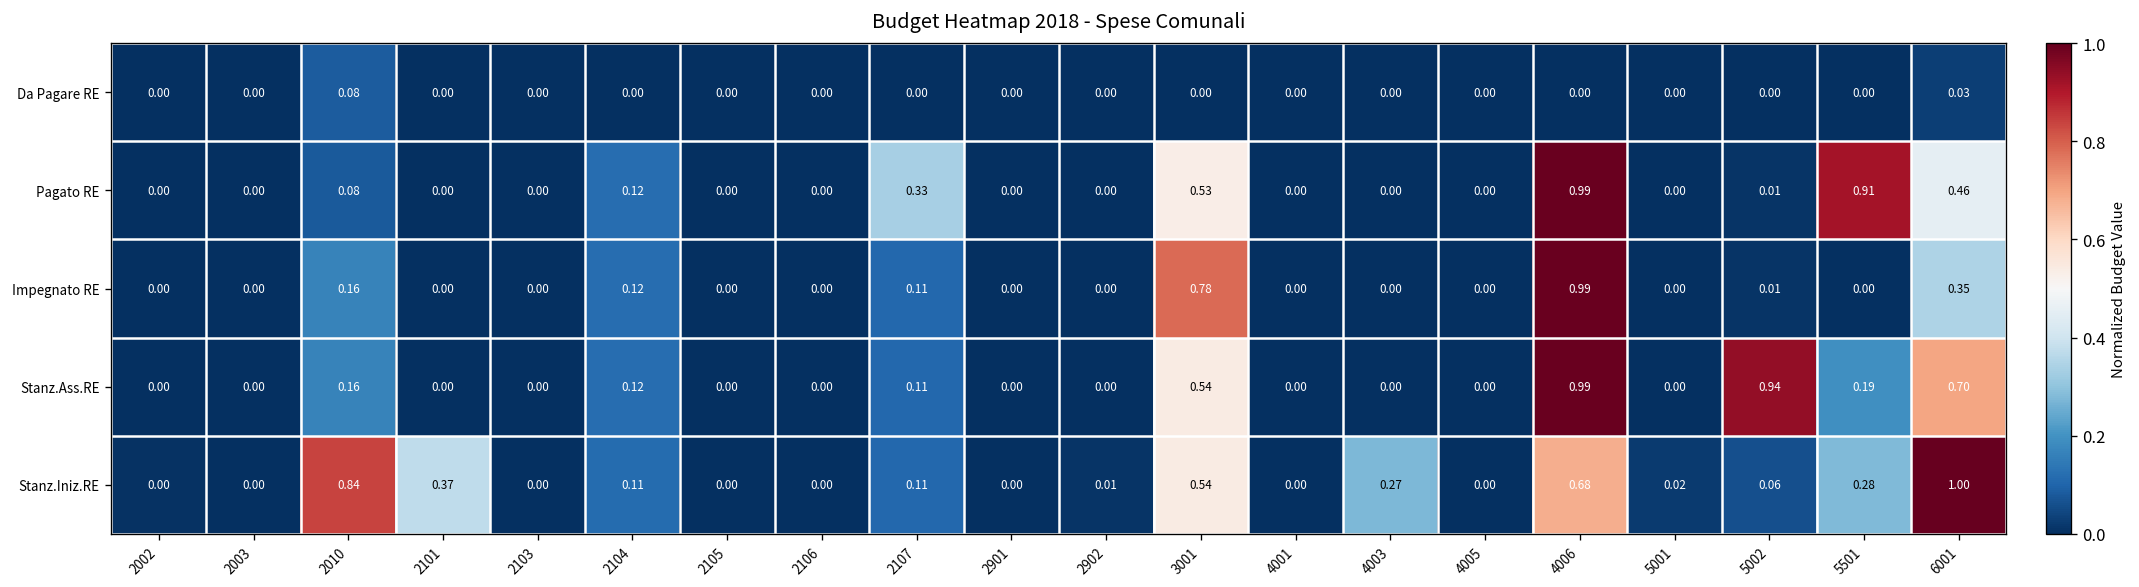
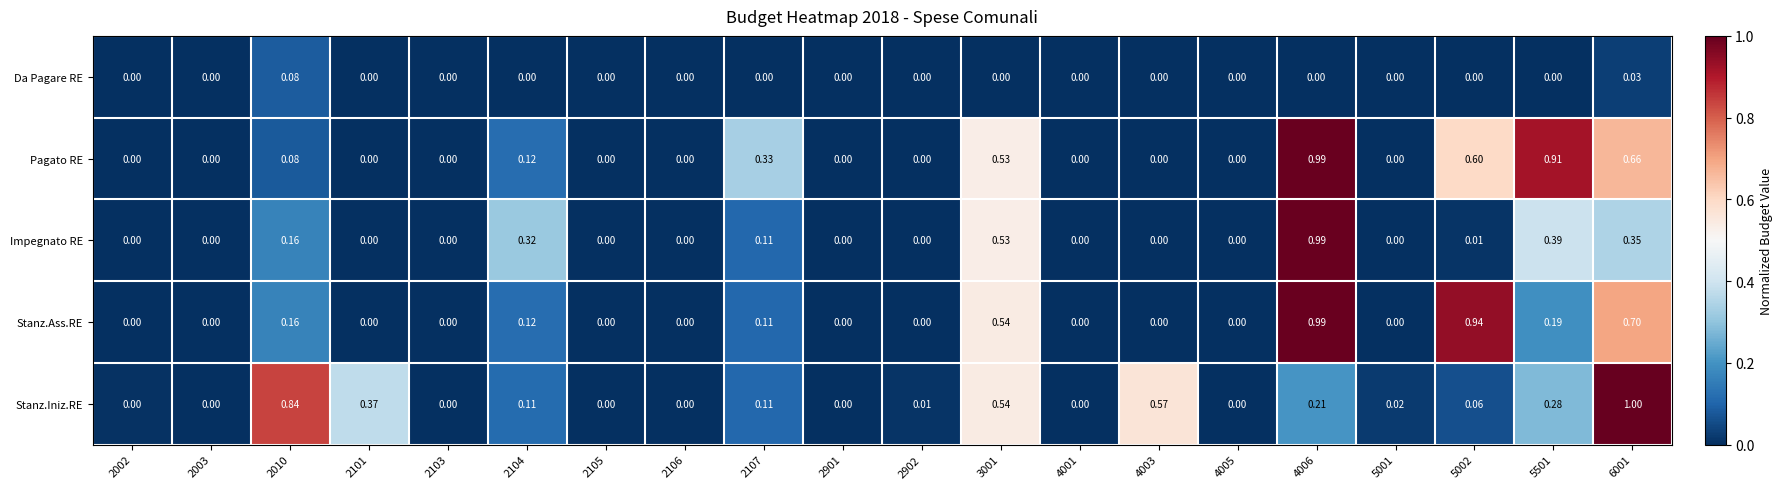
  {
    "Da Pagare RE": {
      "2002": 0.00,
      "2003": 0.00,
      "2010": 0.08,
      "2101": 0.00,
      "2103": 0.00,
      "2104": 0.00,
      "2105": 0.00,
      "2106": 0.00,
      "2107": 0.00,
      "2901": 0.00,
      "2902": 0.00,
      "3001": 0.00,
      "4001": 0.00,
      "4003": 0.00,
      "4005": 0.00,
      "4006": 0.00,
      "5001": 0.00,
      "5002": 0.00,
      "5501": 0.00,
      "6001": 0.03
    },
    "Pagato RE": {
      "2002": 0.00,
      "2003": 0.00,
      "2010": 0.08,
      "2101": 0.00,
      "2103": 0.00,
      "2104": 0.12,
      "2105": 0.00,
      "2106": 0.00,
      "2107": 0.33,
      "2901": 0.00,
      "2902": 0.00,
      "3001": 0.53,
      "4001": 0.00,
      "4003": 0.00,
      "4005": 0.00,
      "4006": 0.99,
      "5001": 0.00,
-     "5002": 0.01,
+     "5002": 0.60,
      "5501": 0.91,
-     "6001": 0.46
+     "6001": 0.66
    },
    "Impegnato RE": {
      "2002": 0.00,
      "2003": 0.00,
      "2010": 0.16,
      "2101": 0.00,
      "2103": 0.00,
-     "2104": 0.12,
+     "2104": 0.32,
      "2105": 0.00,
      "2106": 0.00,
      "2107": 0.11,
      "2901": 0.00,
      "2902": 0.00,
-     "3001": 0.78,
+     "3001": 0.53,
      "4001": 0.00,
      "4003": 0.00,
      "4005": 0.00,
      "4006": 0.99,
      "5001": 0.00,
      "5002": 0.01,
-     "5501": 0.00,
+     "5501": 0.39,
      "6001": 0.35
    },
    "Stanz.Ass.RE": {
      "2002": 0.00,
      "2003": 0.00,
      "2010": 0.16,
      "2101": 0.00,
      "2103": 0.00,
      "2104": 0.12,
      "2105": 0.00,
      "2106": 0.00,
      "2107": 0.11,
      "2901": 0.00,
      "2902": 0.00,
      "3001": 0.54,
      "4001": 0.00,
      "4003": 0.00,
      "4005": 0.00,
      "4006": 0.99,
      "5001": 0.00,
      "5002": 0.94,
      "5501": 0.19,
      "6001": 0.70
    },
    "Stanz.Iniz.RE": {
      "2002": 0.00,
      "2003": 0.00,
      "2010": 0.84,
      "2101": 0.37,
      "2103": 0.00,
      "2104": 0.11,
      "2105": 0.00,
      "2106": 0.00,
      "2107": 0.11,
      "2901": 0.00,
      "2902": 0.01,
      "3001": 0.54,
      "4001": 0.00,
-     "4003": 0.27,
+     "4003": 0.57,
      "4005": 0.00,
-     "4006": 0.68,
+     "4006": 0.21,
      "5001": 0.02,
      "5002": 0.06,
      "5501": 0.28,
      "6001": 1.00
    }
  }
